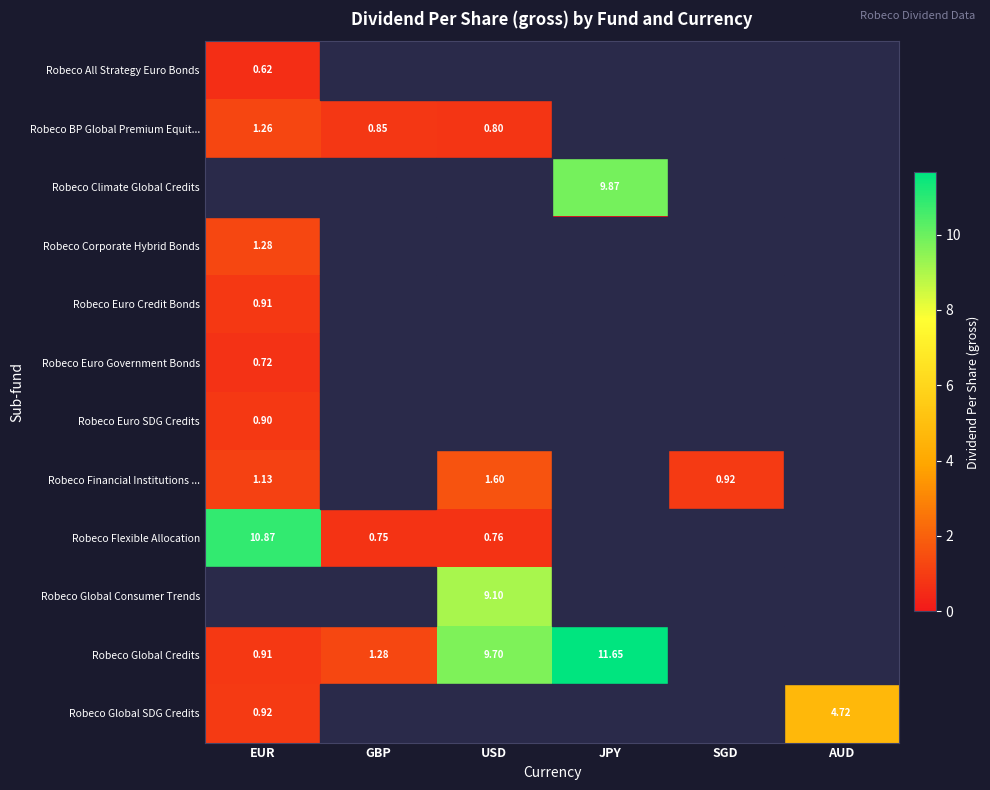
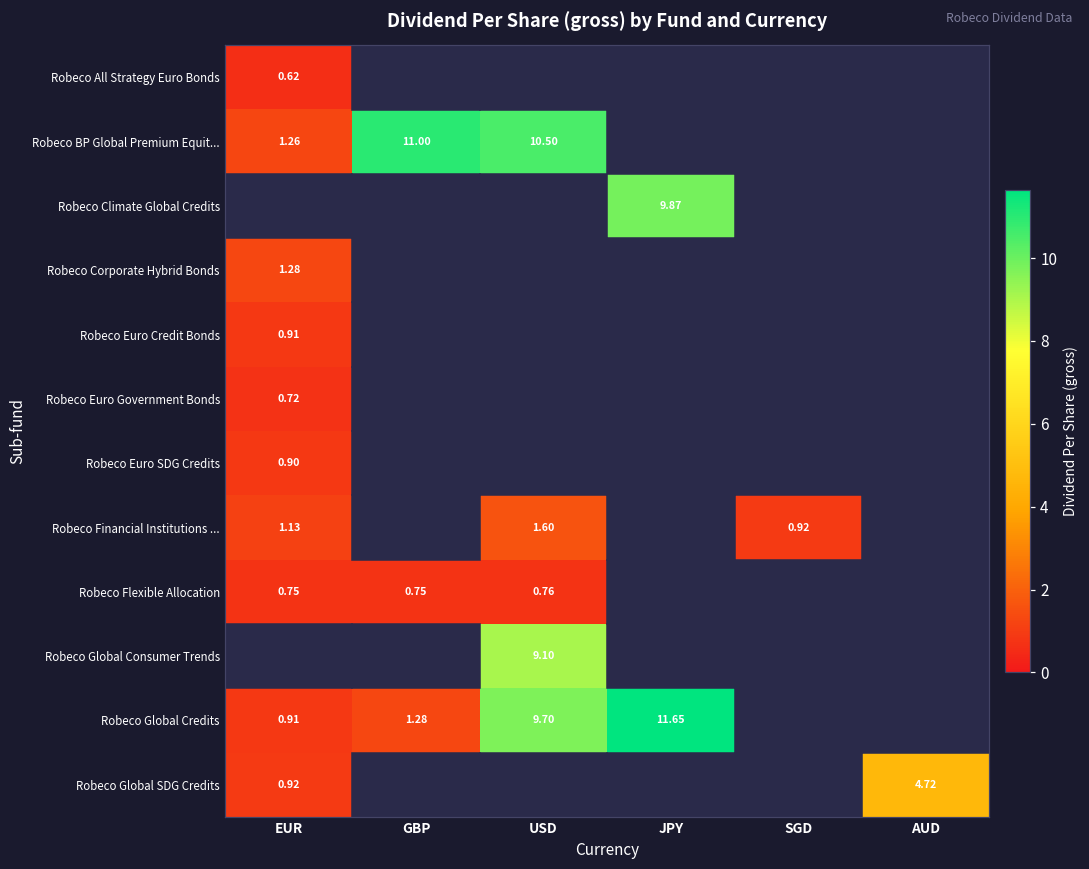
  {
    "Robeco All Strategy Euro Bonds": {
      "EUR": 0.62
    },
    "Robeco BP Global Premium Equit...": {
      "EUR": 1.26,
-     "GBP": 0.85,
-     "USD": 0.80
+     "GBP": 11.00,
+     "USD": 10.50
    },
    "Robeco Climate Global Credits": {
      "JPY": 9.87
    },
    "Robeco Corporate Hybrid Bonds": {
      "EUR": 1.28
    },
    "Robeco Euro Credit Bonds": {
      "EUR": 0.91
    },
    "Robeco Euro Government Bonds": {
      "EUR": 0.72
    },
    "Robeco Euro SDG Credits": {
      "EUR": 0.90
    },
    "Robeco Financial Institutions ...": {
      "EUR": 1.13,
      "USD": 1.60,
      "SGD": 0.92
    },
    "Robeco Flexible Allocation": {
-     "EUR": 10.87,
+     "EUR": 0.75,
      "GBP": 0.75,
      "USD": 0.76
    },
    "Robeco Global Consumer Trends": {
      "USD": 9.10
    },
    "Robeco Global Credits": {
      "EUR": 0.91,
      "GBP": 1.28,
      "USD": 9.70,
      "JPY": 11.65
    },
    "Robeco Global SDG Credits": {
      "EUR": 0.92,
      "AUD": 4.72
    }
  }
